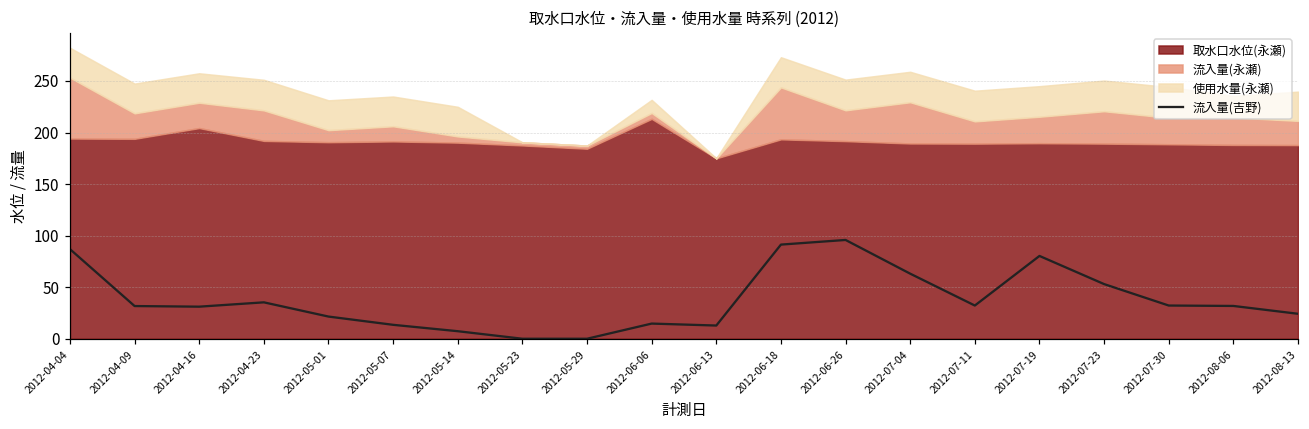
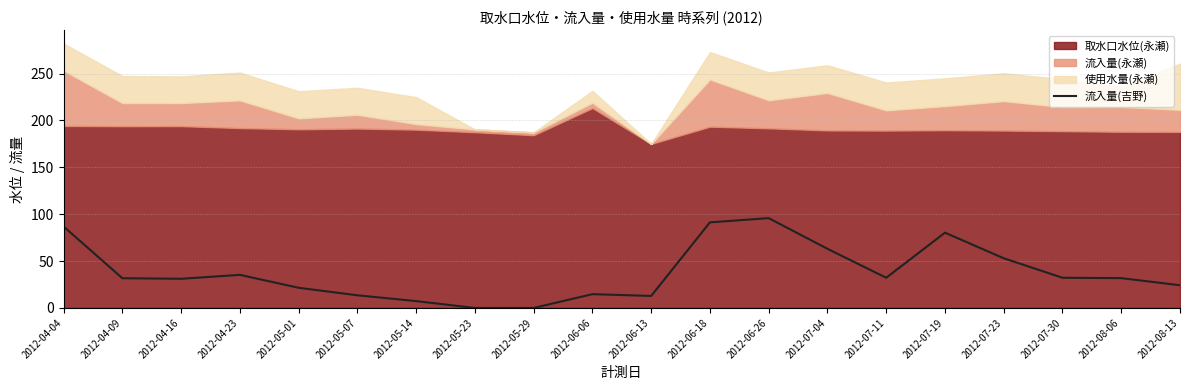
  {
    "流入量(吉野)": {
      "2012-04-04": 90,
      "2012-04-09": 30,
      "2012-04-16": 30,
      "2012-04-23": 40,
      "2012-05-01": 20,
      "2012-05-07": 10,
      "2012-05-14": 10,
      "2012-05-23": 0,
      "2012-05-29": 0,
      "2012-06-06": 10,
      "2012-06-13": 10,
      "2012-06-18": 90,
      "2012-06-26": 100,
      "2012-07-04": 60,
      "2012-07-11": 30,
      "2012-07-19": 80,
      "2012-07-23": 50,
      "2012-07-30": 30,
      "2012-08-06": 30,
      "2012-08-13": 20
    },
    "取水口水位(永瀬)": {
      "2012-04-04": 190,
      "2012-04-09": 190,
-     "2012-04-16": 200,
+     "2012-04-16": 190,
      "2012-04-23": 190,
      "2012-05-01": 190,
      "2012-05-07": 190,
      "2012-05-14": 190,
      "2012-05-23": 190,
      "2012-05-29": 180,
      "2012-06-06": 210,
      "2012-06-18": 190,
      "2012-06-26": 190,
      "2012-07-04": 190,
      "2012-07-11": 190,
      "2012-07-19": 190,
      "2012-07-23": 190,
      "2012-07-30": 190,
      "2012-08-06": 190,
      "2012-08-13": 190
    },
    "流入量(永瀬)": {
      "2012-04-04": 60,
      "2012-04-09": 20,
      "2012-04-16": 20,
      "2012-04-23": 30,
      "2012-05-01": 10,
      "2012-05-07": 10,
      "2012-05-14": 10,
      "2012-06-06": 10,
      "2012-06-18": 50,
      "2012-06-26": 30,
      "2012-07-04": 40,
      "2012-07-11": 20,
      "2012-07-19": 30,
      "2012-07-23": 30,
      "2012-07-30": 30,
      "2012-08-06": 30,
      "2012-08-13": 20
    },
    "使用水量(永瀬)": {
      "2012-04-04": 30,
      "2012-04-09": 30,
      "2012-04-16": 30,
      "2012-04-23": 30,
      "2012-05-01": 30,
      "2012-05-07": 30,
      "2012-05-14": 30,
      "2012-06-06": 10,
      "2012-06-18": 30,
      "2012-06-26": 30,
      "2012-07-04": 30,
      "2012-07-11": 30,
      "2012-07-19": 30,
      "2012-07-23": 30,
-     "2012-08-13": 30
+     "2012-08-13": 50
    }
  }
